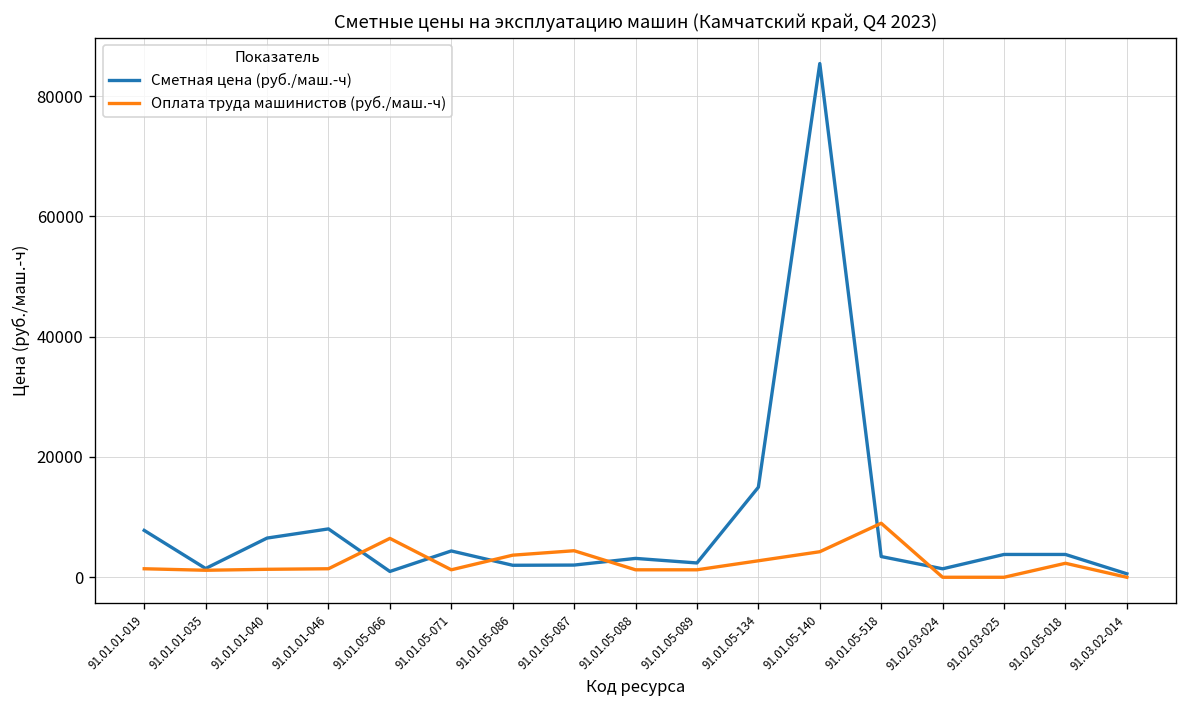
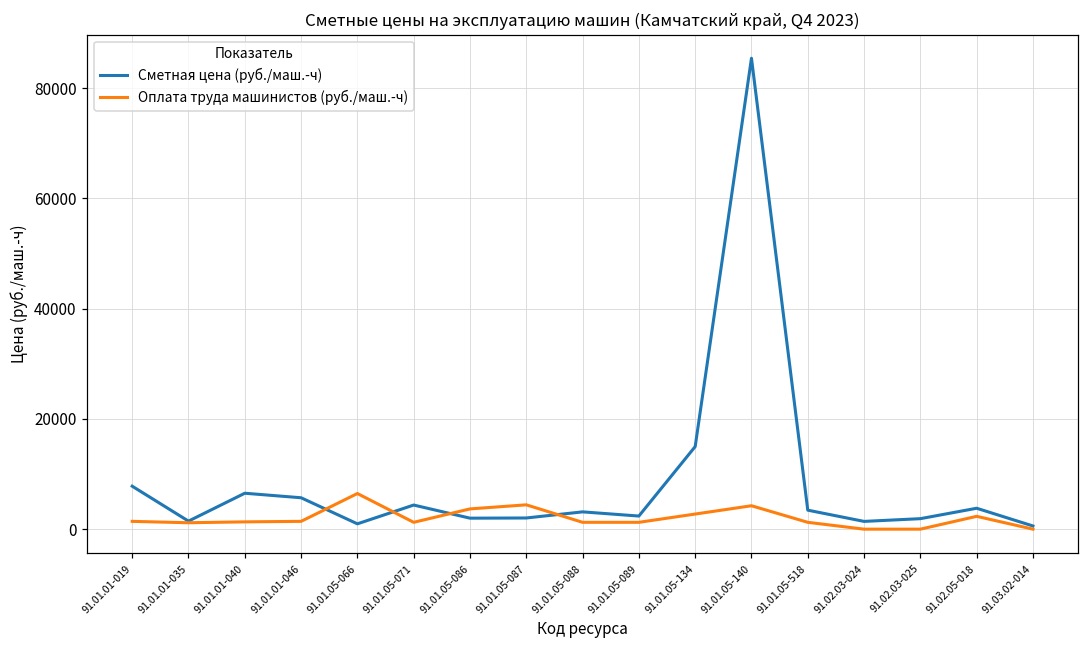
  {
    "Сметная цена (руб./маш.-ч)": {
      "91.01.01-019": 8000,
      "91.01.01-040": 7000,
-     "91.01.01-046": 8000,
+     "91.01.01-046": 6000,
      "91.01.05-066": 1000,
      "91.01.05-071": 4000,
      "91.01.05-086": 2000,
      "91.01.05-087": 2000,
      "91.01.05-088": 3000,
      "91.01.05-089": 2000,
      "91.01.05-134": 15000,
      "91.01.05-140": 85000,
      "91.01.05-518": 3000,
      "91.02.03-024": 1000,
-     "91.02.03-025": 4000,
+     "91.02.03-025": 2000,
      "91.02.05-018": 4000,
      "91.03.02-014": 1000
    },
    "Оплата труда машинистов (руб./маш.-ч)": {
      "91.01.01-019": 1000,
      "91.01.01-040": 1000,
      "91.01.01-046": 1000,
      "91.01.05-066": 6000,
      "91.01.05-071": 1000,
      "91.01.05-086": 4000,
      "91.01.05-087": 4000,
      "91.01.05-088": 1000,
      "91.01.05-089": 1000,
      "91.01.05-134": 3000,
      "91.01.05-140": 4000,
-     "91.01.05-518": 9000,
+     "91.01.05-518": 1000,
      "91.02.03-024": 0,
      "91.02.03-025": 0,
      "91.02.05-018": 2000,
      "91.03.02-014": 0
    }
  }
